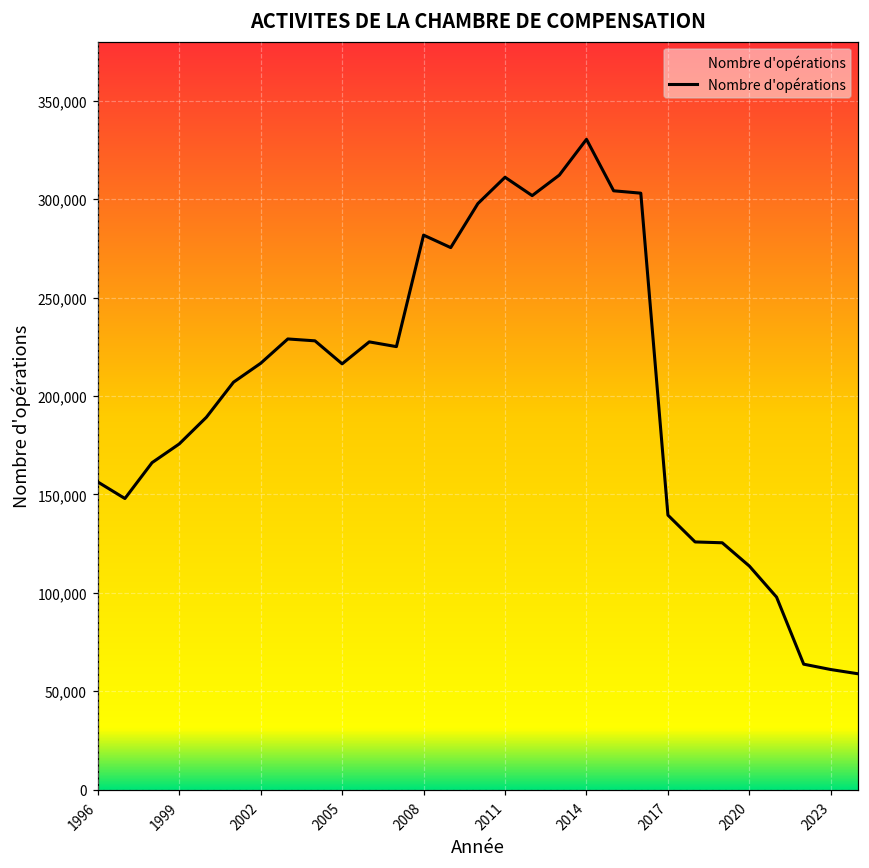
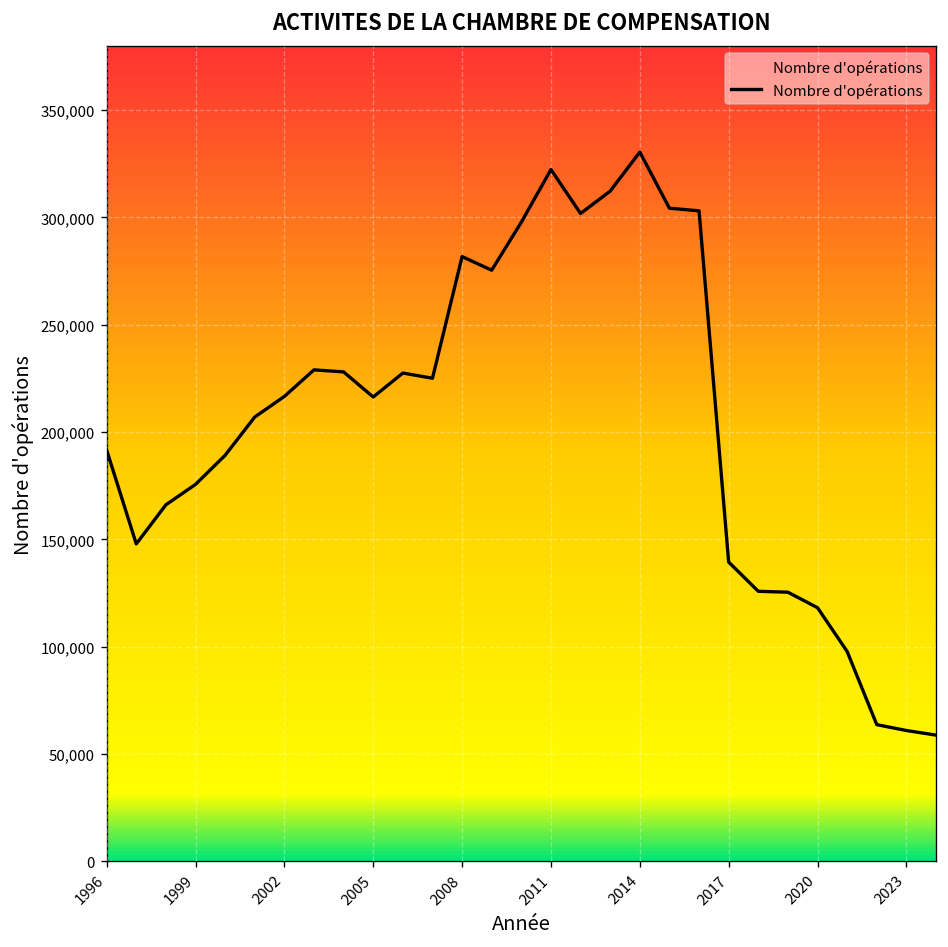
  {
-   "1996": "156,000",
+   "1996": "192,000",
    "1999": "176,000",
    "2002": "217,000",
    "2005": "216,000",
    "2008": "282,000",
-   "2011": "311,000",
+   "2011": "322,000",
    "2014": "330,000",
    "2017": "139,000",
-   "2020": "114,000",
+   "2020": "118,000",
    "2023": "61,000"
  }
